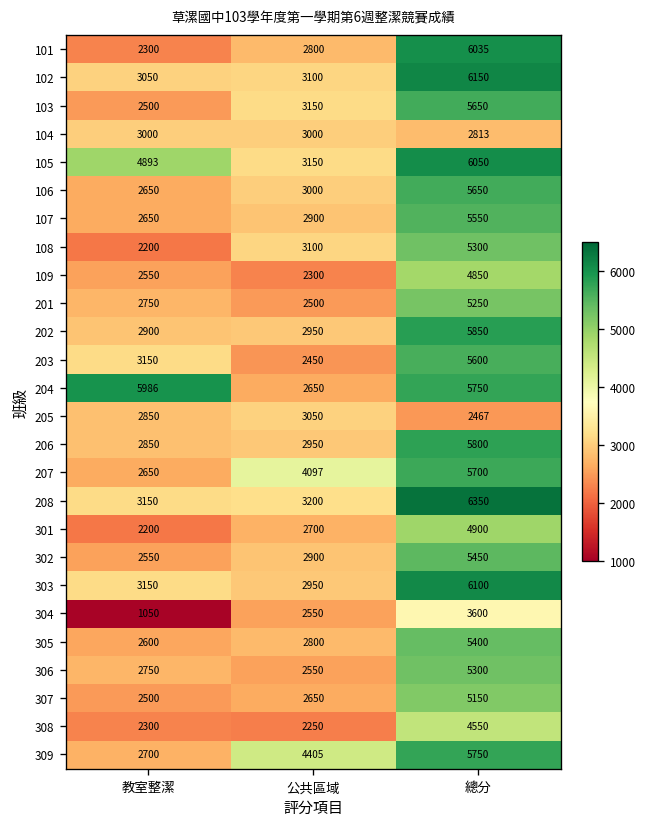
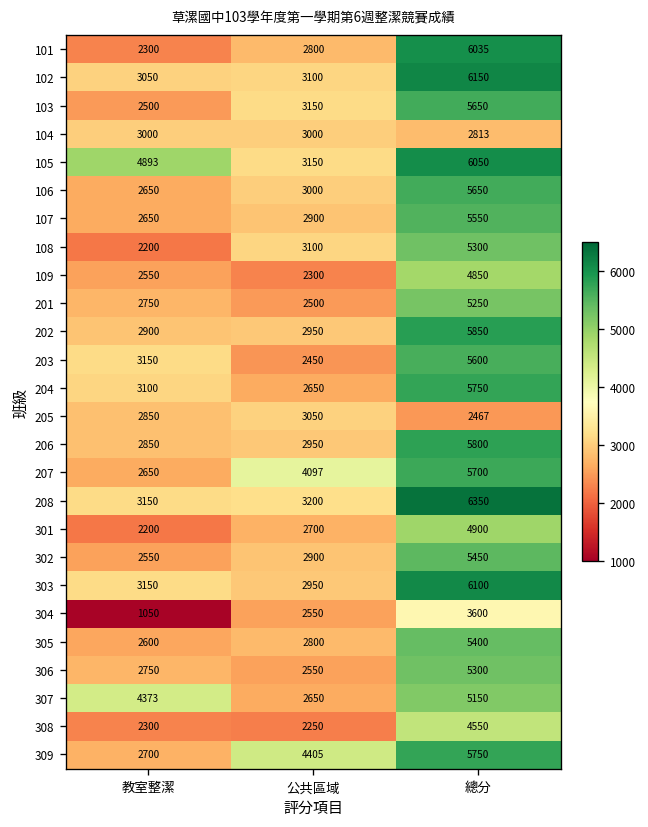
  {
    "101": {
      "教室整潔": 2300,
      "公共區域": 2800,
      "總分": 6035
    },
    "102": {
      "教室整潔": 3050,
      "公共區域": 3100,
      "總分": 6150
    },
    "103": {
      "教室整潔": 2500,
      "公共區域": 3150,
      "總分": 5650
    },
    "104": {
      "教室整潔": 3000,
      "公共區域": 3000,
      "總分": 2813
    },
    "105": {
      "教室整潔": 4893,
      "公共區域": 3150,
      "總分": 6050
    },
    "106": {
      "教室整潔": 2650,
      "公共區域": 3000,
      "總分": 5650
    },
    "107": {
      "教室整潔": 2650,
      "公共區域": 2900,
      "總分": 5550
    },
    "108": {
      "教室整潔": 2200,
      "公共區域": 3100,
      "總分": 5300
    },
    "109": {
      "教室整潔": 2550,
      "公共區域": 2300,
      "總分": 4850
    },
    "201": {
      "教室整潔": 2750,
      "公共區域": 2500,
      "總分": 5250
    },
    "202": {
      "教室整潔": 2900,
      "公共區域": 2950,
      "總分": 5850
    },
    "203": {
      "教室整潔": 3150,
      "公共區域": 2450,
      "總分": 5600
    },
    "204": {
-     "教室整潔": 5986,
+     "教室整潔": 3100,
      "公共區域": 2650,
      "總分": 5750
    },
    "205": {
      "教室整潔": 2850,
      "公共區域": 3050,
      "總分": 2467
    },
    "206": {
      "教室整潔": 2850,
      "公共區域": 2950,
      "總分": 5800
    },
    "207": {
      "教室整潔": 2650,
      "公共區域": 4097,
      "總分": 5700
    },
    "208": {
      "教室整潔": 3150,
      "公共區域": 3200,
      "總分": 6350
    },
    "301": {
      "教室整潔": 2200,
      "公共區域": 2700,
      "總分": 4900
    },
    "302": {
      "教室整潔": 2550,
      "公共區域": 2900,
      "總分": 5450
    },
    "303": {
      "教室整潔": 3150,
      "公共區域": 2950,
      "總分": 6100
    },
    "304": {
      "教室整潔": 1050,
      "公共區域": 2550,
      "總分": 3600
    },
    "305": {
      "教室整潔": 2600,
      "公共區域": 2800,
      "總分": 5400
    },
    "306": {
      "教室整潔": 2750,
      "公共區域": 2550,
      "總分": 5300
    },
    "307": {
-     "教室整潔": 2500,
+     "教室整潔": 4373,
      "公共區域": 2650,
      "總分": 5150
    },
    "308": {
      "教室整潔": 2300,
      "公共區域": 2250,
      "總分": 4550
    },
    "309": {
      "教室整潔": 2700,
      "公共區域": 4405,
      "總分": 5750
    }
  }
